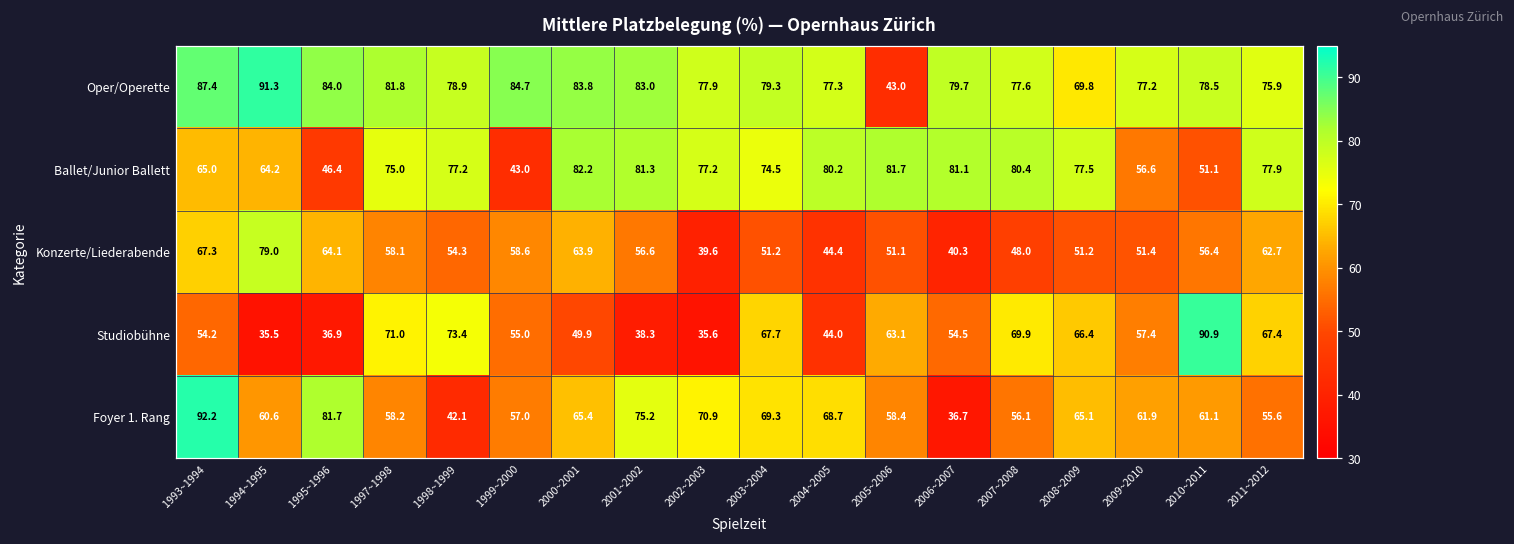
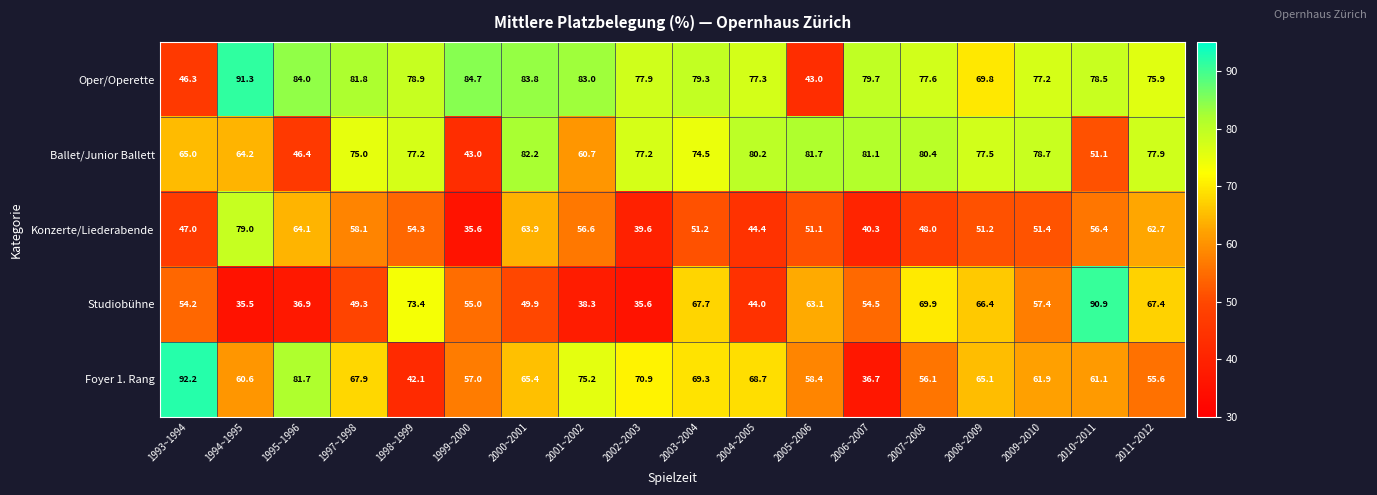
  {
    "Oper/Operette": {
-     "1993~1994": 87.4,
+     "1993~1994": 46.3,
      "1994~1995": 91.3,
      "1995~1996": 84.0,
      "1997~1998": 81.8,
      "1998~1999": 78.9,
      "1999~2000": 84.7,
      "2000~2001": 83.8,
      "2001~2002": 83.0,
      "2002~2003": 77.9,
      "2003~2004": 79.3,
      "2004~2005": 77.3,
      "2005~2006": 43.0,
      "2006~2007": 79.7,
      "2007~2008": 77.6,
      "2008~2009": 69.8,
      "2009~2010": 77.2,
      "2010~2011": 78.5,
      "2011~2012": 75.9
    },
    "Ballet/Junior Ballett": {
      "1993~1994": 65.0,
      "1994~1995": 64.2,
      "1995~1996": 46.4,
      "1997~1998": 75.0,
      "1998~1999": 77.2,
      "1999~2000": 43.0,
      "2000~2001": 82.2,
-     "2001~2002": 81.3,
+     "2001~2002": 60.7,
      "2002~2003": 77.2,
      "2003~2004": 74.5,
      "2004~2005": 80.2,
      "2005~2006": 81.7,
      "2006~2007": 81.1,
      "2007~2008": 80.4,
      "2008~2009": 77.5,
-     "2009~2010": 56.6,
+     "2009~2010": 78.7,
      "2010~2011": 51.1,
      "2011~2012": 77.9
    },
    "Konzerte/Liederabende": {
-     "1993~1994": 67.3,
+     "1993~1994": 47.0,
      "1994~1995": 79.0,
      "1995~1996": 64.1,
      "1997~1998": 58.1,
      "1998~1999": 54.3,
-     "1999~2000": 58.6,
+     "1999~2000": 35.6,
      "2000~2001": 63.9,
      "2001~2002": 56.6,
      "2002~2003": 39.6,
      "2003~2004": 51.2,
      "2004~2005": 44.4,
      "2005~2006": 51.1,
      "2006~2007": 40.3,
      "2007~2008": 48.0,
      "2008~2009": 51.2,
      "2009~2010": 51.4,
      "2010~2011": 56.4,
      "2011~2012": 62.7
    },
    "Studiobühne": {
      "1993~1994": 54.2,
      "1994~1995": 35.5,
      "1995~1996": 36.9,
-     "1997~1998": 71.0,
+     "1997~1998": 49.3,
      "1998~1999": 73.4,
      "1999~2000": 55.0,
      "2000~2001": 49.9,
      "2001~2002": 38.3,
      "2002~2003": 35.6,
      "2003~2004": 67.7,
      "2004~2005": 44.0,
      "2005~2006": 63.1,
      "2006~2007": 54.5,
      "2007~2008": 69.9,
      "2008~2009": 66.4,
      "2009~2010": 57.4,
      "2010~2011": 90.9,
      "2011~2012": 67.4
    },
    "Foyer 1. Rang": {
      "1993~1994": 92.2,
      "1994~1995": 60.6,
      "1995~1996": 81.7,
-     "1997~1998": 58.2,
+     "1997~1998": 67.9,
      "1998~1999": 42.1,
      "1999~2000": 57.0,
      "2000~2001": 65.4,
      "2001~2002": 75.2,
      "2002~2003": 70.9,
      "2003~2004": 69.3,
      "2004~2005": 68.7,
      "2005~2006": 58.4,
      "2006~2007": 36.7,
      "2007~2008": 56.1,
      "2008~2009": 65.1,
      "2009~2010": 61.9,
      "2010~2011": 61.1,
      "2011~2012": 55.6
    }
  }
